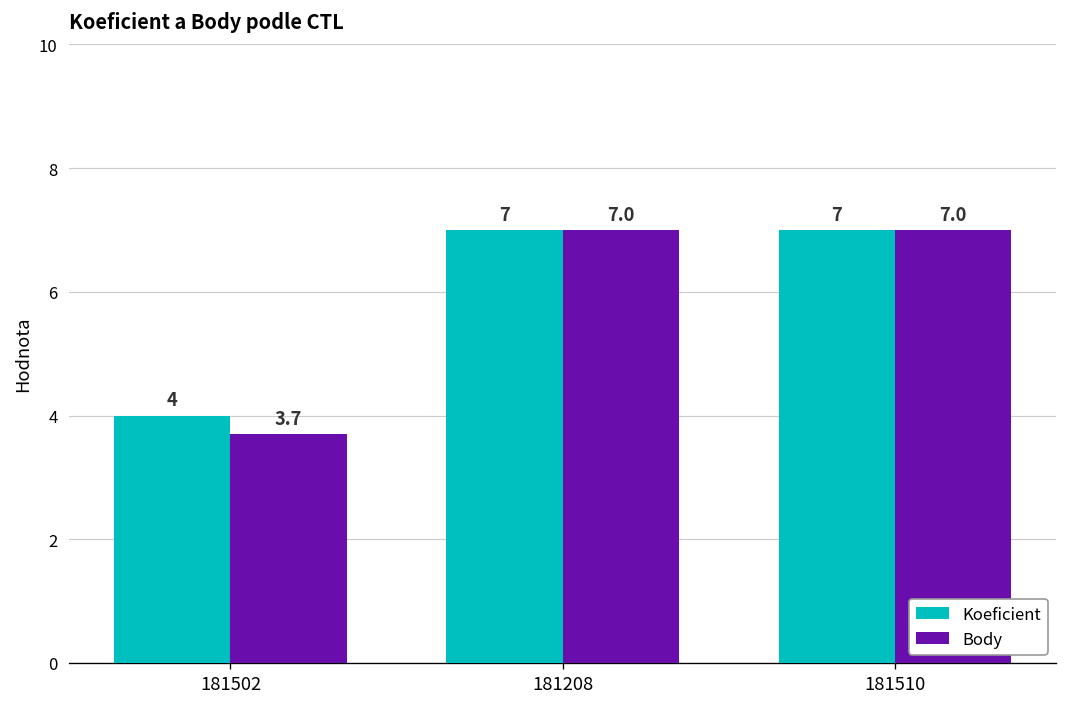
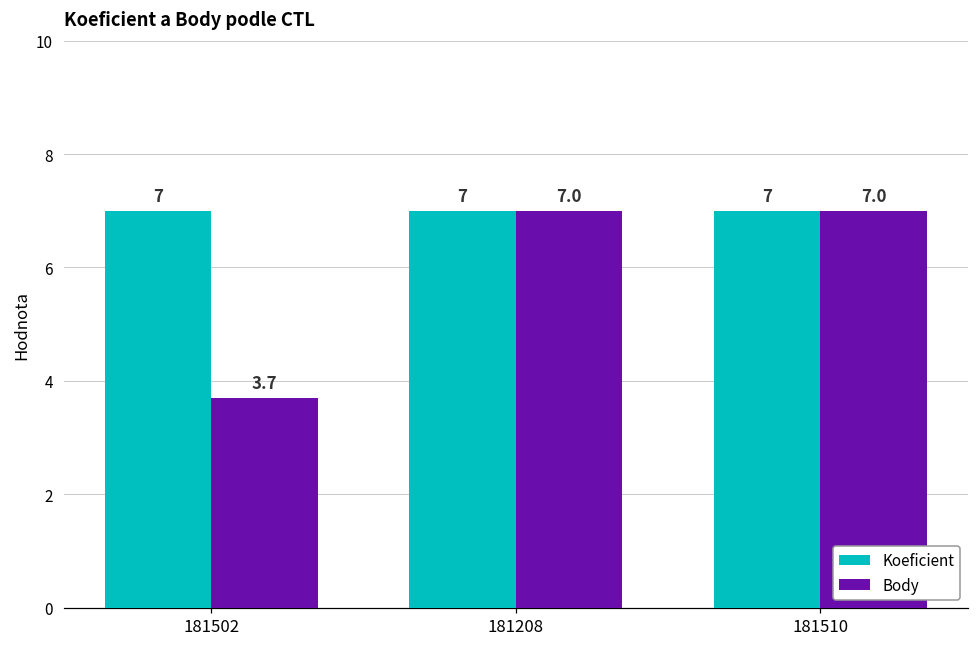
  {
    "Koeficient": {
-     "181502": 4,
+     "181502": 7,
      "181208": 7,
      "181510": 7
    },
    "Body": {
      "181502": 3.7,
      "181208": 7.0,
      "181510": 7.0
    }
  }
